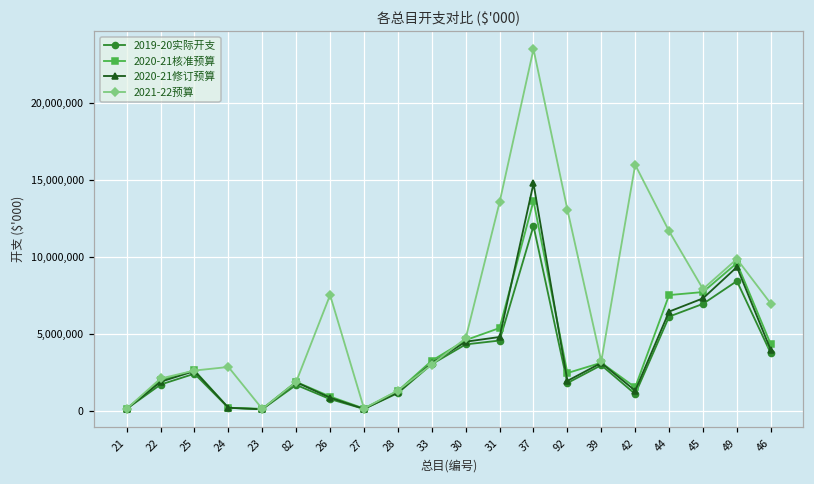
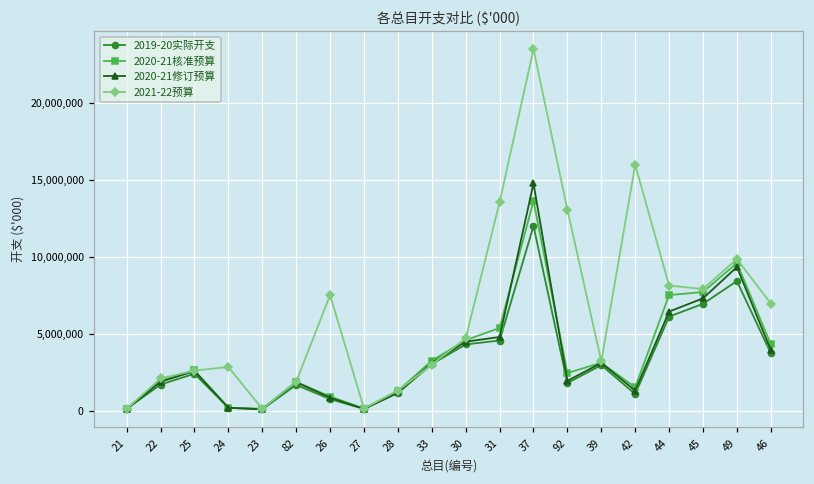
  {
    "2021-22预算": {
      "24": "2,800,000",
      "26": "7,500,000",
      "31": "13,500,000",
      "37": "23,500,000",
      "92": "13,100,000",
      "42": "16,000,000",
-     "44": "11,700,000",
+     "44": "8,100,000",
      "45": "7,900,000",
      "49": "9,900,000",
      "46": "7,000,000"
    }
  }
